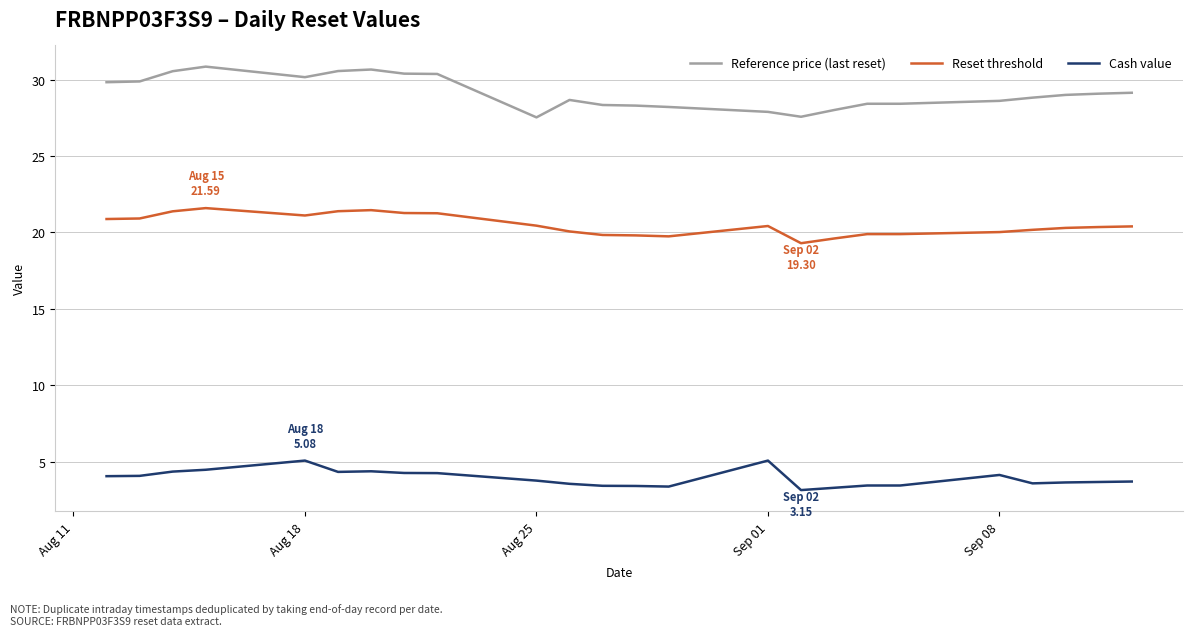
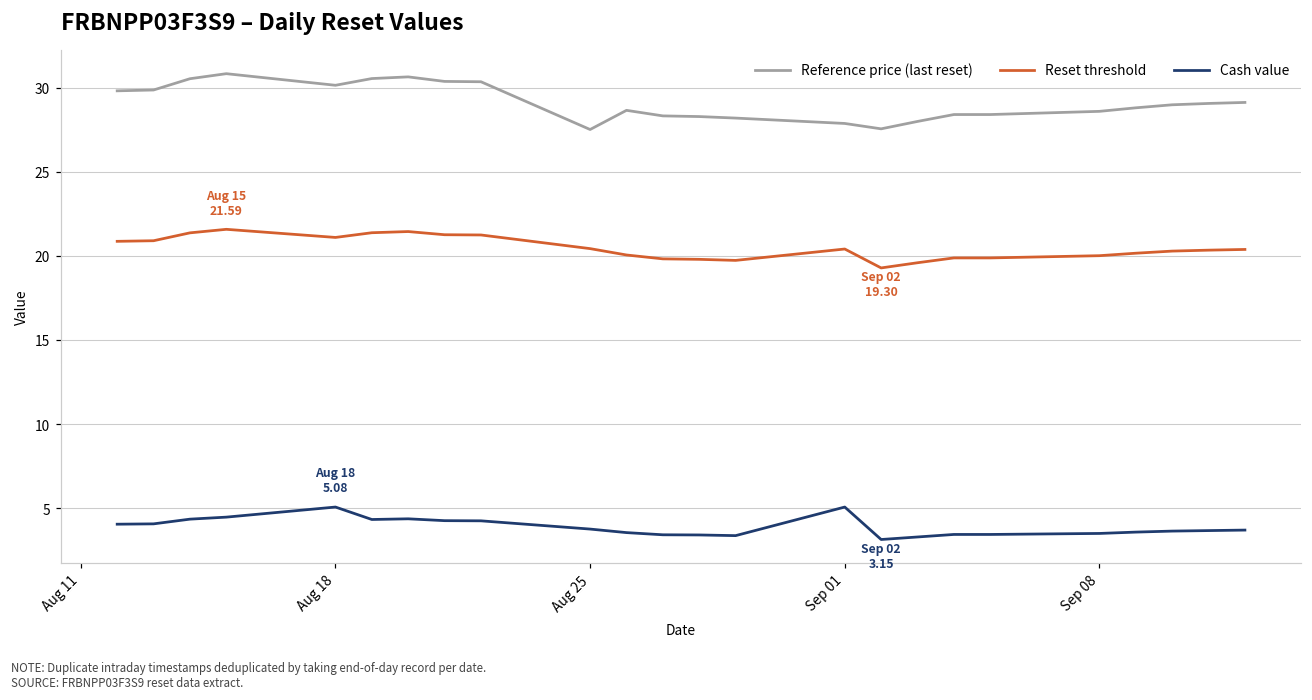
  {
    "Reference price (last reset)": {
      "Aug 18": 30.2,
      "Aug 25": 27.5,
      "Sep 01": 27.9,
      "Sep 08": 28.6
    },
    "Reset threshold": {
      "Aug 18": 21.1,
      "Aug 25": 20.4,
      "Sep 01": 20.4,
      "Sep 08": 20.0
    },
    "Cash value": {
      "Aug 25": 3.8,
      "Sep 01": 5.1,
-     "Sep 08": 4.1
+     "Sep 08": 3.5
    }
  }
